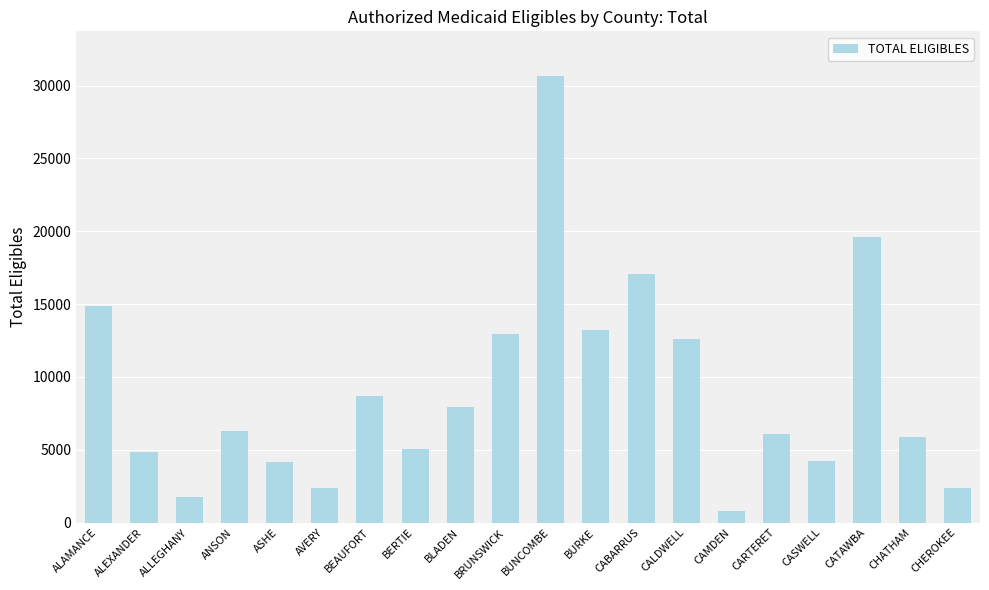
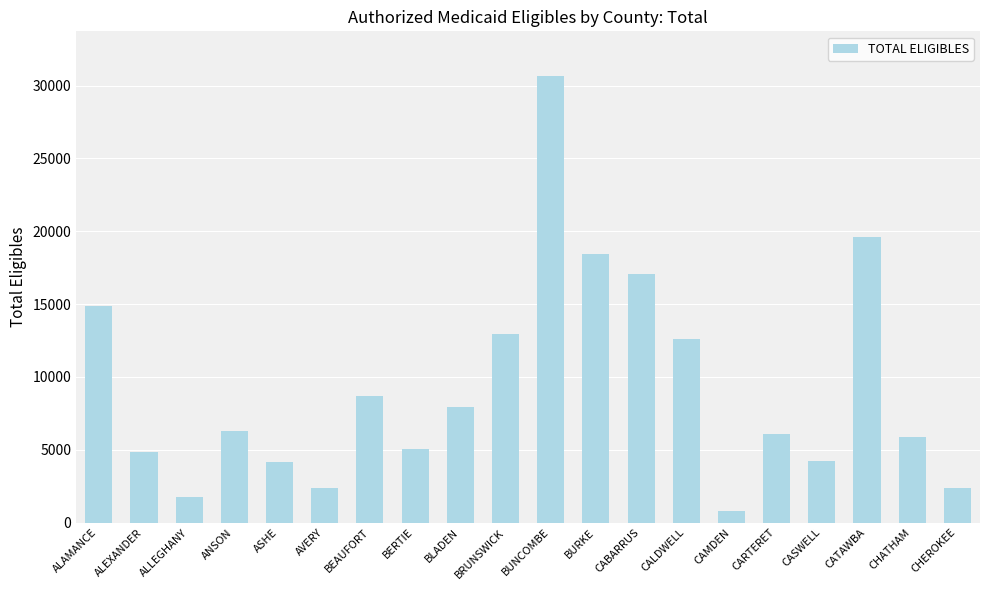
  {
    "ALAMANCE": 14900,
    "ALEXANDER": 4900,
    "ALLEGHANY": 1800,
    "ANSON": 6300,
    "ASHE": 4200,
    "AVERY": 2400,
    "BEAUFORT": 8700,
    "BERTIE": 5000,
    "BLADEN": 7900,
    "BRUNSWICK": 13000,
    "BUNCOMBE": 30700,
-   "BURKE": 13200,
+   "BURKE": 18400,
    "CABARRUS": 17000,
    "CALDWELL": 12600,
    "CAMDEN": 800,
    "CARTERET": 6100,
    "CASWELL": 4200,
    "CATAWBA": 19600,
    "CHATHAM": 5900,
    "CHEROKEE": 2400
  }
